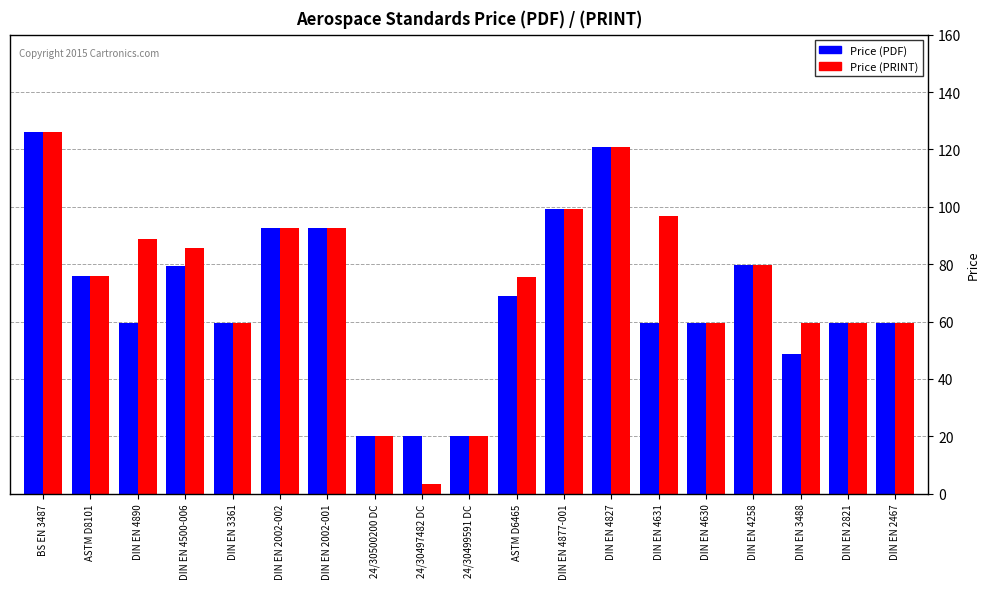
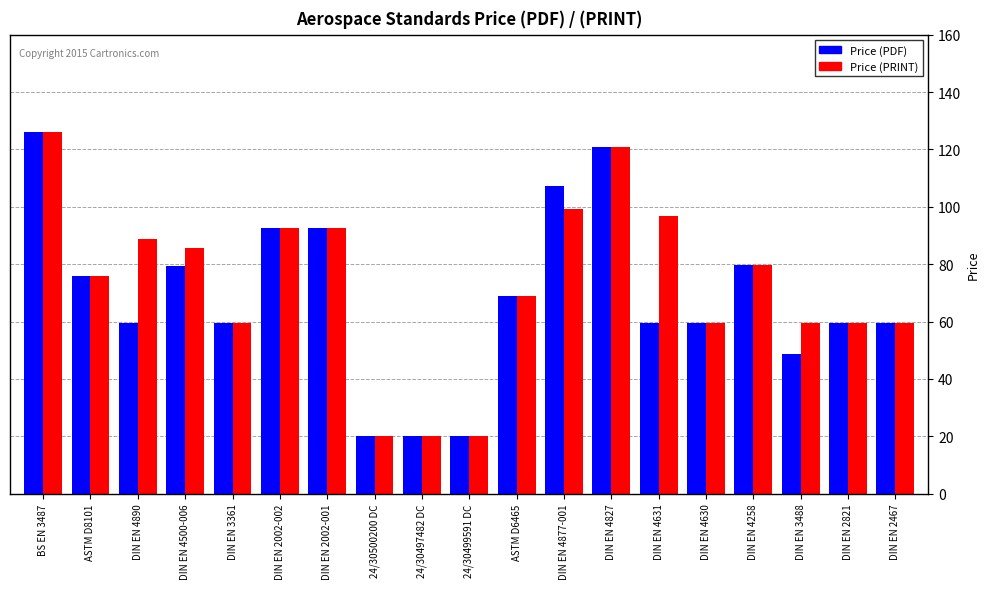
  {
    "Price (PDF)": {
      "BS EN 3487": 126,
      "ASTM D8101": 76,
      "DIN EN 4890": 60,
      "DIN EN 4500-006": 79,
      "DIN EN 3361": 60,
      "DIN EN 2002-002": 93,
      "DIN EN 2002-001": 93,
      "24/30500200 DC": 20,
      "24/30497482 DC": 20,
      "24/30499591 DC": 20,
      "ASTM D6465": 69,
-     "DIN EN 4877-001": 99,
+     "DIN EN 4877-001": 107,
      "DIN EN 4827": 121,
      "DIN EN 4631": 60,
      "DIN EN 4630": 60,
      "DIN EN 4258": 80,
      "DIN EN 3488": 49,
      "DIN EN 2821": 60,
      "DIN EN 2467": 60
    },
    "Price (PRINT)": {
      "BS EN 3487": 126,
      "ASTM D8101": 76,
      "DIN EN 4890": 89,
      "DIN EN 4500-006": 86,
      "DIN EN 3361": 60,
      "DIN EN 2002-002": 93,
      "DIN EN 2002-001": 93,
      "24/30500200 DC": 20,
-     "24/30497482 DC": 3,
+     "24/30497482 DC": 20,
      "24/30499591 DC": 20,
-     "ASTM D6465": 76,
+     "ASTM D6465": 69,
      "DIN EN 4877-001": 99,
      "DIN EN 4827": 121,
      "DIN EN 4631": 97,
      "DIN EN 4630": 60,
      "DIN EN 4258": 80,
      "DIN EN 3488": 60,
      "DIN EN 2821": 60,
      "DIN EN 2467": 60
    }
  }
